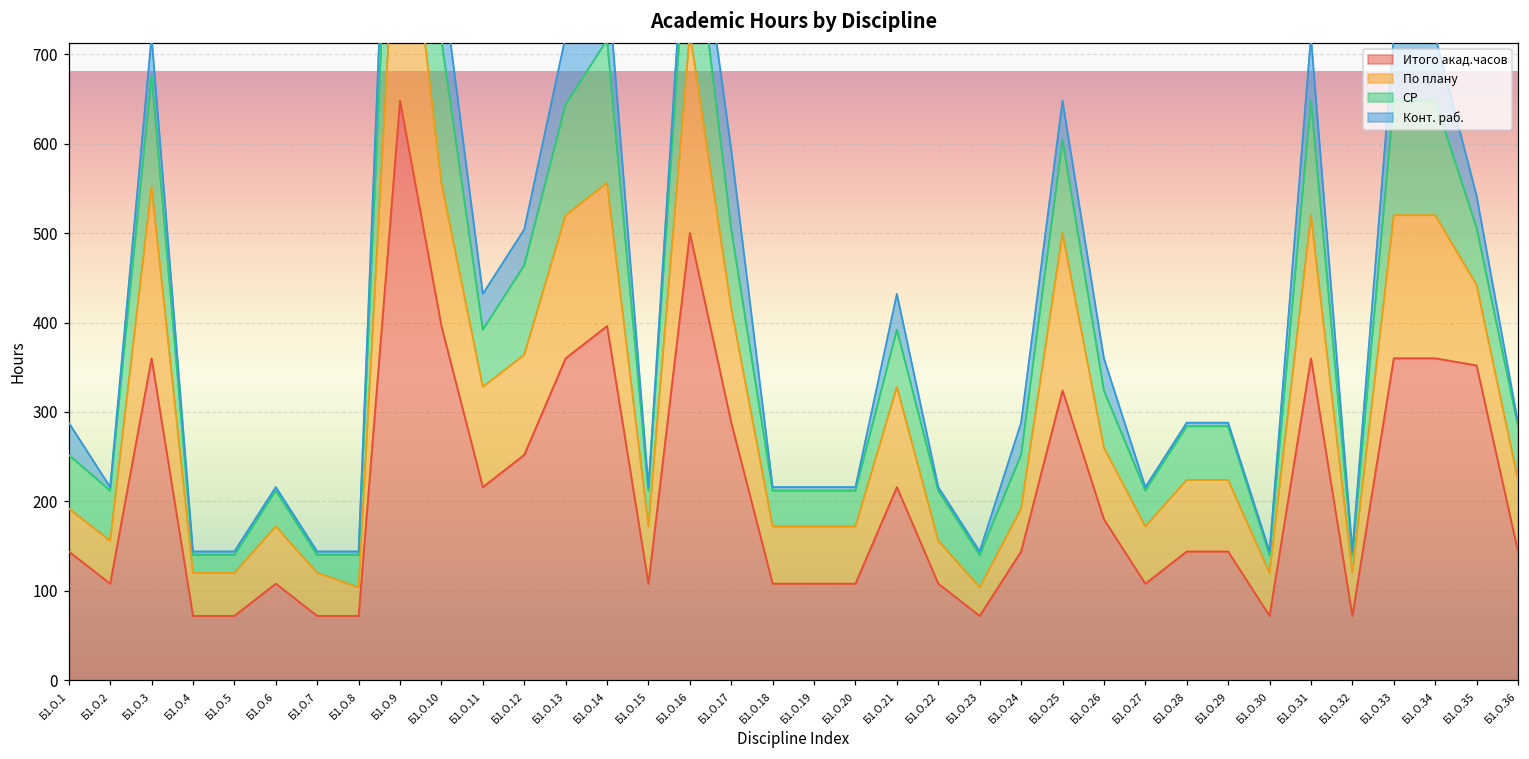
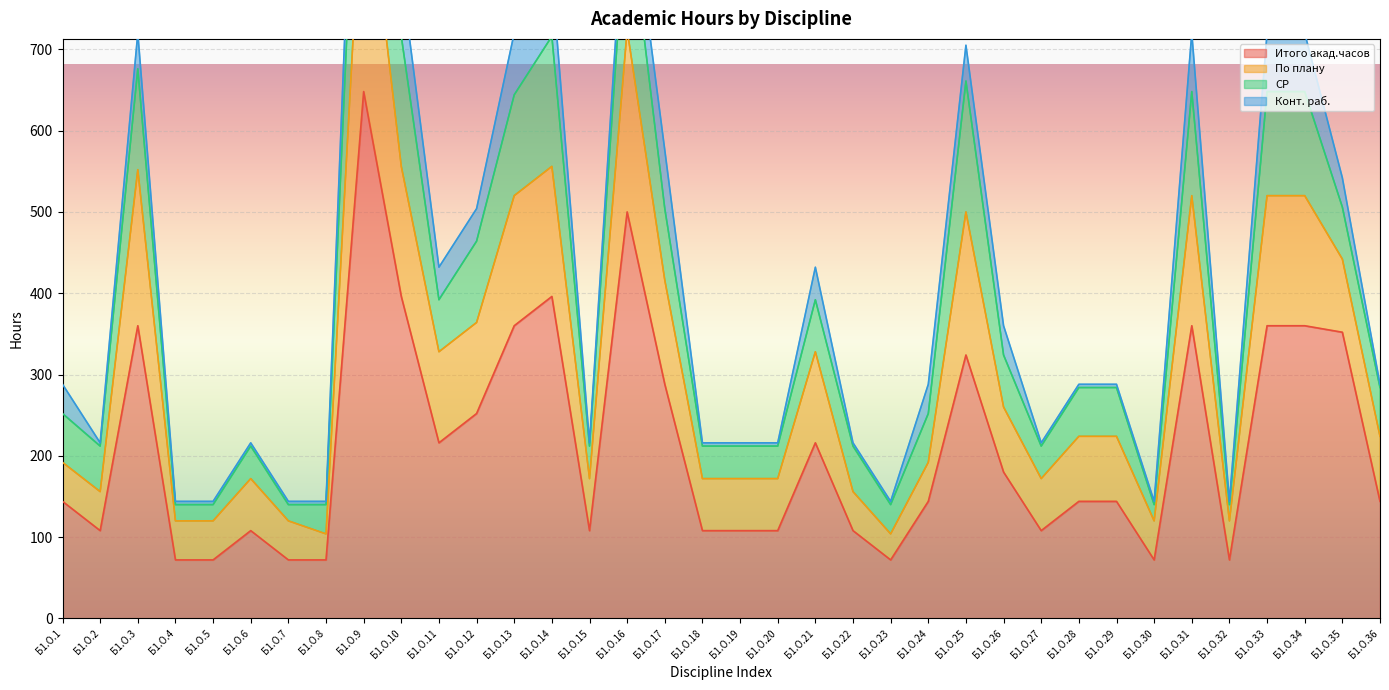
  {
    "Итого акад.часов": {
      "Б1.О.1": 140,
      "Б1.О.2": 110,
      "Б1.О.3": 360,
      "Б1.О.4": 70,
      "Б1.О.5": 70,
      "Б1.О.6": 110,
      "Б1.О.7": 70,
      "Б1.О.8": 70,
      "Б1.О.9": 650,
      "Б1.О.10": 400,
      "Б1.О.11": 220,
      "Б1.О.12": 250,
      "Б1.О.13": 360,
      "Б1.О.14": 400,
      "Б1.О.15": 110,
      "Б1.О.16": 500,
      "Б1.О.17": 290,
      "Б1.О.18": 110,
      "Б1.О.19": 110,
      "Б1.О.20": 110,
      "Б1.О.21": 220,
      "Б1.О.22": 110,
      "Б1.О.23": 70,
      "Б1.О.24": 140,
      "Б1.О.25": 320,
      "Б1.О.26": 180,
      "Б1.О.27": 110,
      "Б1.О.28": 140,
      "Б1.О.29": 140,
      "Б1.О.30": 70,
      "Б1.О.31": 360,
      "Б1.О.32": 70,
      "Б1.О.33": 360,
      "Б1.О.34": 360,
      "Б1.О.35": 350,
      "Б1.О.36": 140
    },
    "По плану": {
      "Б1.О.1": 50,
      "Б1.О.2": 50,
      "Б1.О.3": 190,
      "Б1.О.4": 50,
      "Б1.О.5": 50,
      "Б1.О.6": 60,
      "Б1.О.7": 50,
      "Б1.О.8": 30,
      "Б1.О.10": 160,
      "Б1.О.11": 110,
      "Б1.О.12": 110,
      "Б1.О.13": 160,
      "Б1.О.14": 160,
      "Б1.О.15": 60,
      "Б1.О.17": 130,
      "Б1.О.18": 60,
      "Б1.О.19": 60,
      "Б1.О.20": 60,
      "Б1.О.21": 110,
      "Б1.О.22": 50,
      "Б1.О.23": 30,
      "Б1.О.24": 50,
      "Б1.О.25": 180,
      "Б1.О.26": 80,
      "Б1.О.27": 60,
      "Б1.О.28": 80,
      "Б1.О.29": 80,
      "Б1.О.30": 50,
      "Б1.О.31": 160,
      "Б1.О.32": 50,
      "Б1.О.33": 160,
      "Б1.О.34": 160,
      "Б1.О.35": 90,
      "Б1.О.36": 80
    },
    "СР": {
      "Б1.О.1": 60,
      "Б1.О.2": 60,
      "Б1.О.3": 120,
      "Б1.О.4": 20,
      "Б1.О.5": 20,
      "Б1.О.6": 40,
      "Б1.О.7": 20,
      "Б1.О.8": 40,
      "Б1.О.11": 60,
      "Б1.О.12": 100,
      "Б1.О.13": 120,
      "Б1.О.15": 40,
      "Б1.О.17": 90,
      "Б1.О.18": 40,
      "Б1.О.19": 40,
      "Б1.О.20": 40,
      "Б1.О.21": 60,
      "Б1.О.22": 60,
      "Б1.О.23": 40,
      "Б1.О.24": 60,
-     "Б1.О.25": 100,
+     "Б1.О.25": 160,
      "Б1.О.26": 60,
      "Б1.О.27": 40,
      "Б1.О.28": 60,
      "Б1.О.29": 60,
      "Б1.О.30": 20,
      "Б1.О.31": 130,
      "Б1.О.32": 20,
      "Б1.О.35": 60,
      "Б1.О.36": 60
    },
    "Конт. раб.": {
      "Б1.О.1": 40,
      "Б1.О.2": 0,
      "Б1.О.4": 0,
      "Б1.О.5": 0,
      "Б1.О.6": 0,
      "Б1.О.7": 0,
      "Б1.О.8": 0,
      "Б1.О.11": 40,
      "Б1.О.12": 40,
      "Б1.О.15": 0,
-     "Б1.О.17": 90,
+     "Б1.О.17": 70,
      "Б1.О.18": 0,
      "Б1.О.19": 0,
      "Б1.О.20": 0,
      "Б1.О.21": 40,
      "Б1.О.22": 0,
      "Б1.О.23": 0,
      "Б1.О.24": 40,
      "Б1.О.25": 40,
      "Б1.О.26": 40,
      "Б1.О.27": 0,
      "Б1.О.28": 0,
      "Б1.О.29": 0,
      "Б1.О.30": 0,
      "Б1.О.32": 0,
      "Б1.О.35": 40,
      "Б1.О.36": 0
    }
  }
